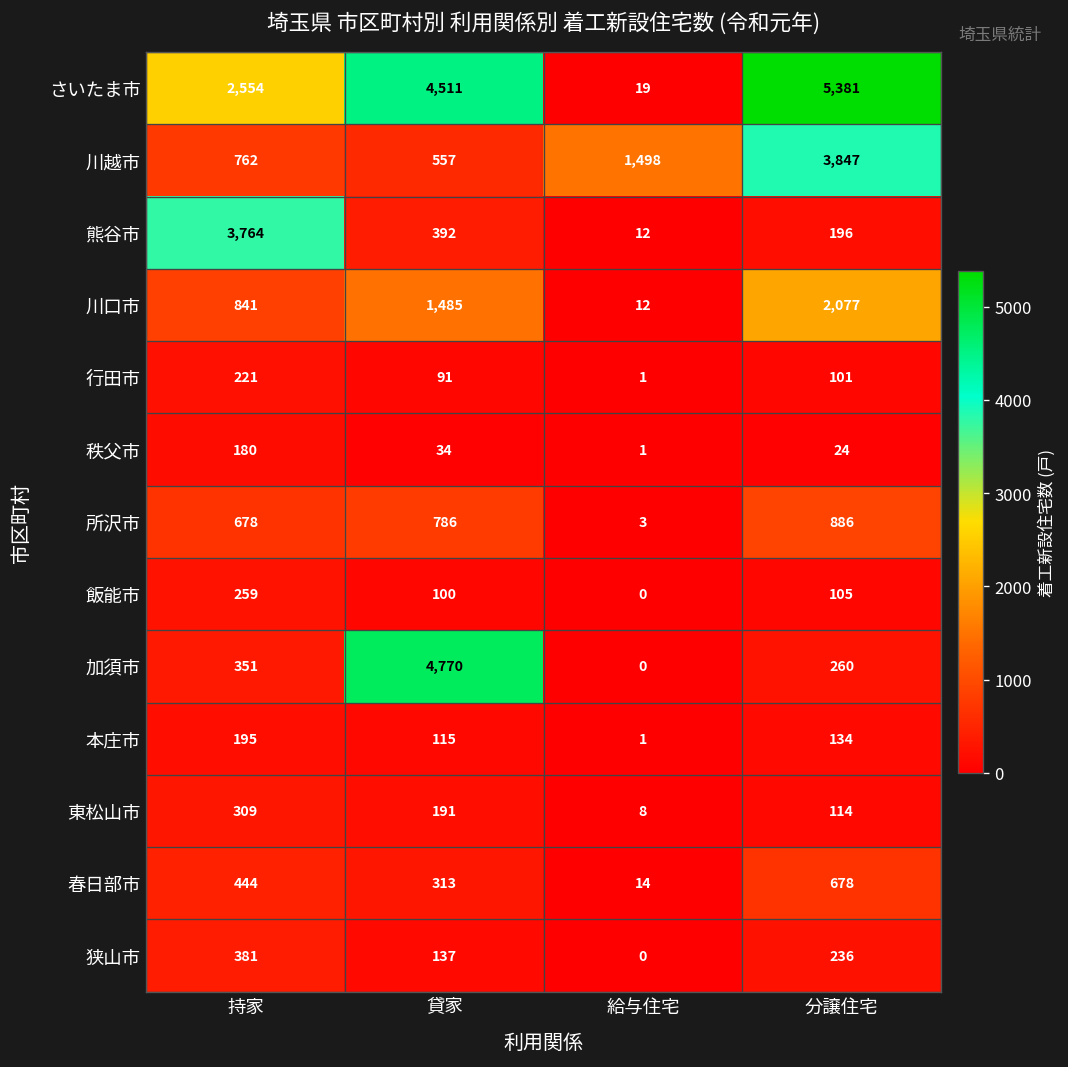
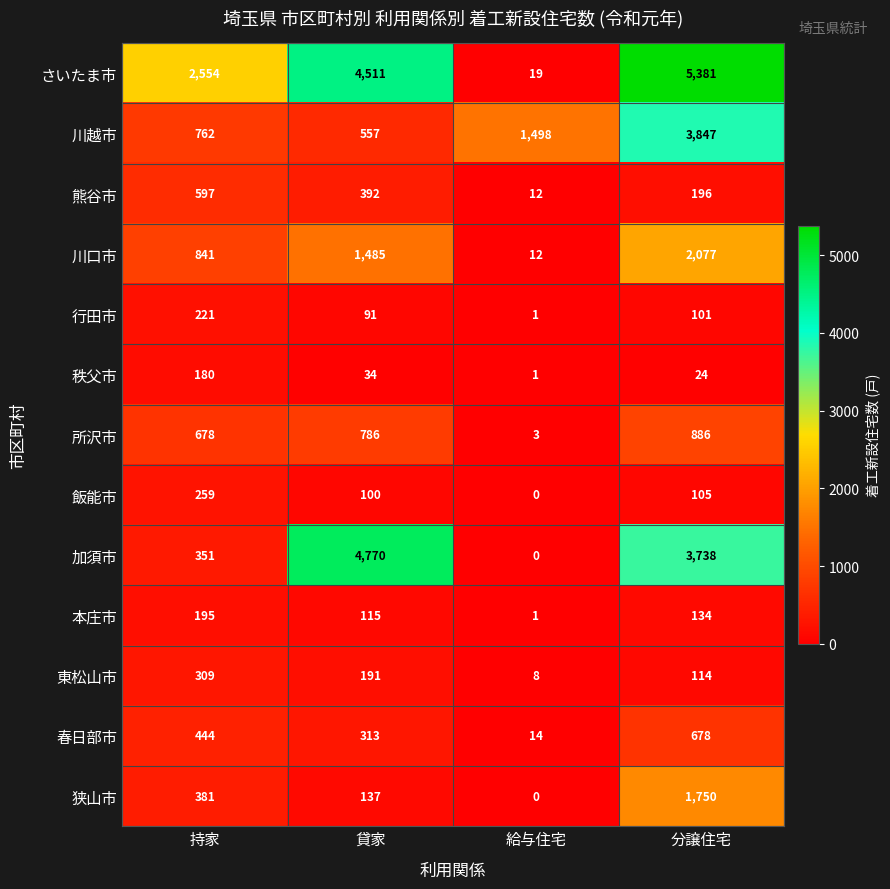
  {
    "さいたま市": {
      "持家": "2,554",
      "貸家": "4,511",
      "給与住宅": "19",
      "分譲住宅": "5,381"
    },
    "川越市": {
      "持家": "762",
      "貸家": "557",
      "給与住宅": "1,498",
      "分譲住宅": "3,847"
    },
    "熊谷市": {
-     "持家": "3,764",
+     "持家": "597",
      "貸家": "392",
      "給与住宅": "12",
      "分譲住宅": "196"
    },
    "川口市": {
      "持家": "841",
      "貸家": "1,485",
      "給与住宅": "12",
      "分譲住宅": "2,077"
    },
    "行田市": {
      "持家": "221",
      "貸家": "91",
      "給与住宅": "1",
      "分譲住宅": "101"
    },
    "秩父市": {
      "持家": "180",
      "貸家": "34",
      "給与住宅": "1",
      "分譲住宅": "24"
    },
    "所沢市": {
      "持家": "678",
      "貸家": "786",
      "給与住宅": "3",
      "分譲住宅": "886"
    },
    "飯能市": {
      "持家": "259",
      "貸家": "100",
      "給与住宅": "0",
      "分譲住宅": "105"
    },
    "加須市": {
      "持家": "351",
      "貸家": "4,770",
      "給与住宅": "0",
-     "分譲住宅": "260"
+     "分譲住宅": "3,738"
    },
    "本庄市": {
      "持家": "195",
      "貸家": "115",
      "給与住宅": "1",
      "分譲住宅": "134"
    },
    "東松山市": {
      "持家": "309",
      "貸家": "191",
      "給与住宅": "8",
      "分譲住宅": "114"
    },
    "春日部市": {
      "持家": "444",
      "貸家": "313",
      "給与住宅": "14",
      "分譲住宅": "678"
    },
    "狭山市": {
      "持家": "381",
      "貸家": "137",
      "給与住宅": "0",
-     "分譲住宅": "236"
+     "分譲住宅": "1,750"
    }
  }
